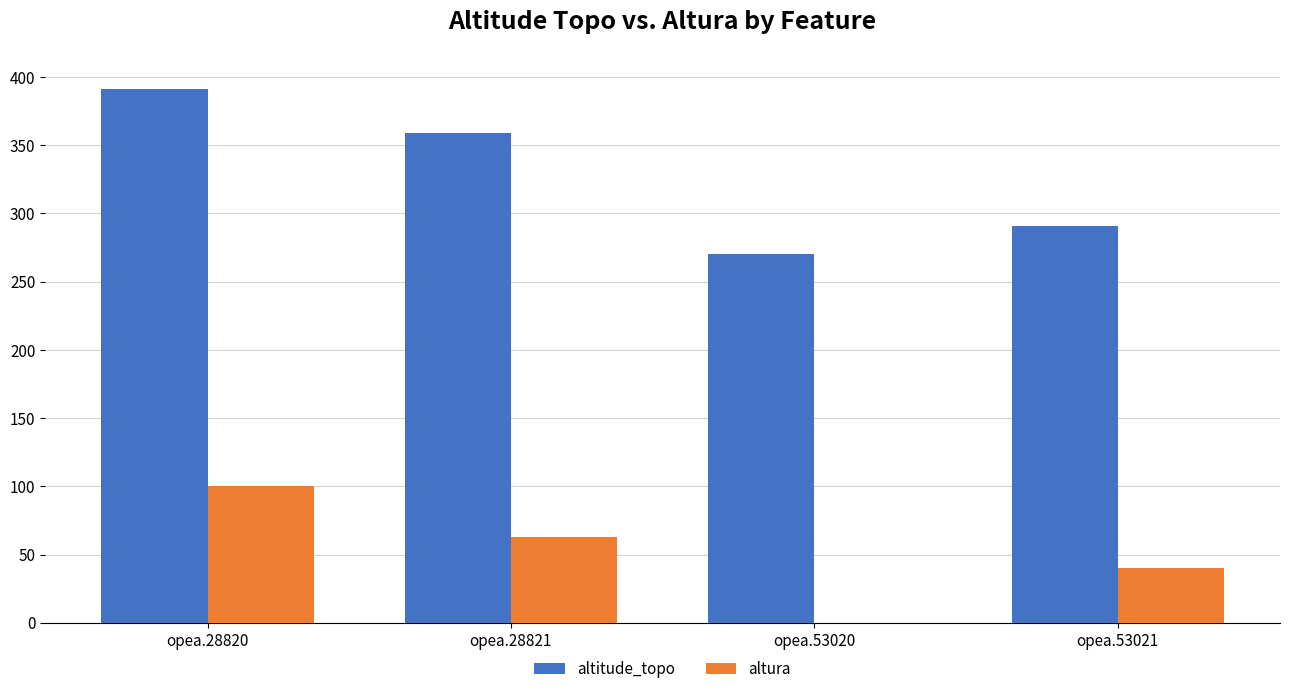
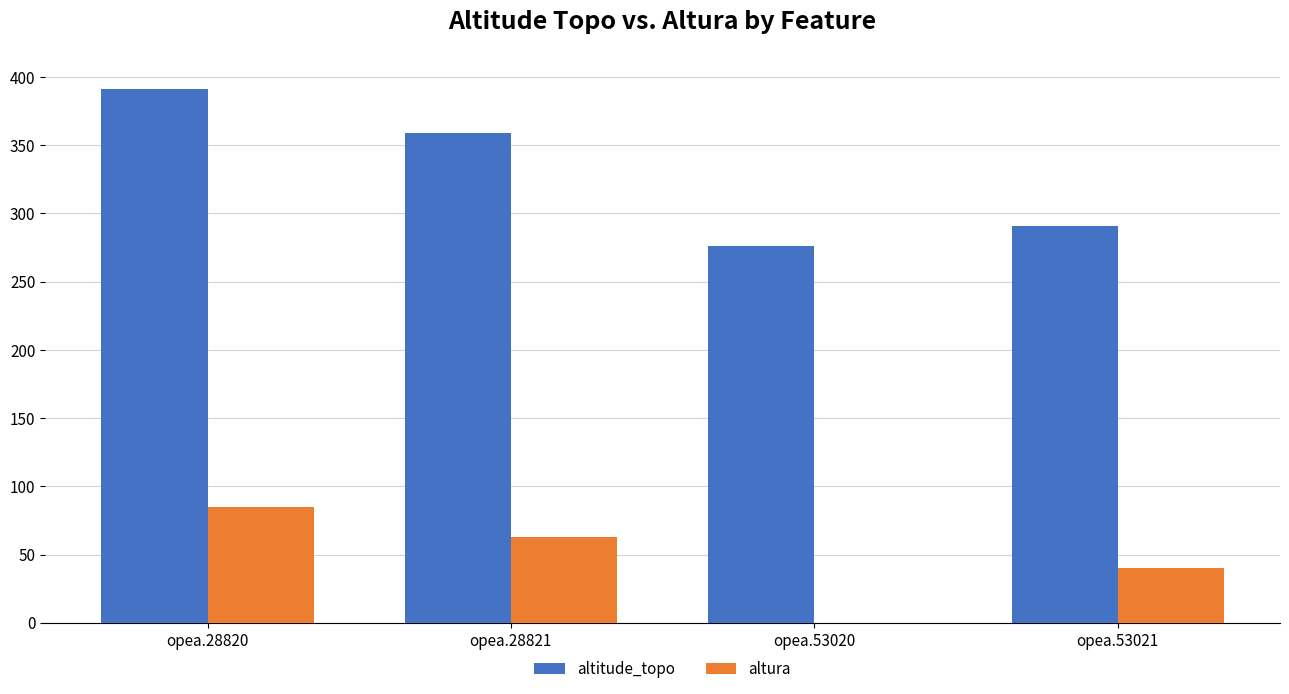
  {
    "altitude_topo": {
      "opea.28820": 391,
      "opea.28821": 359,
-     "opea.53020": 270,
+     "opea.53020": 276,
      "opea.53021": 291
    },
    "altura": {
-     "opea.28820": 100,
+     "opea.28820": 85,
      "opea.28821": 63,
      "opea.53020": 0,
      "opea.53021": 40
    }
  }
